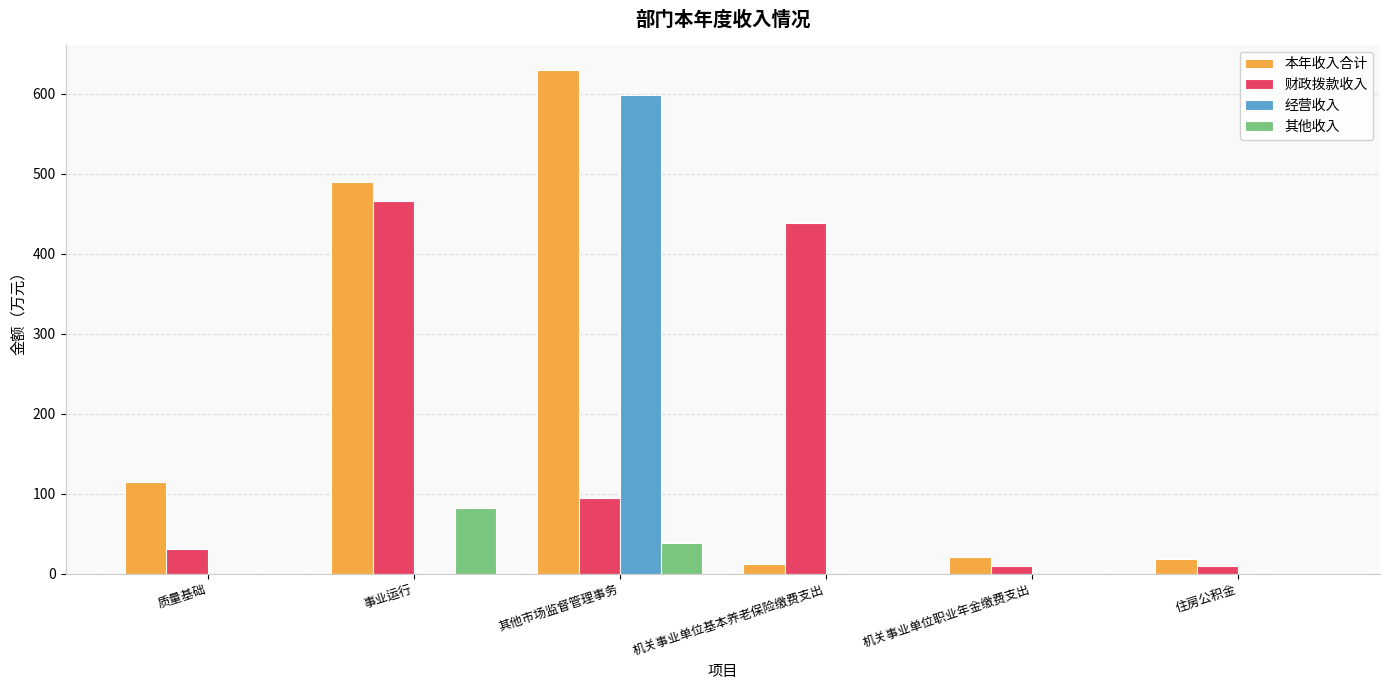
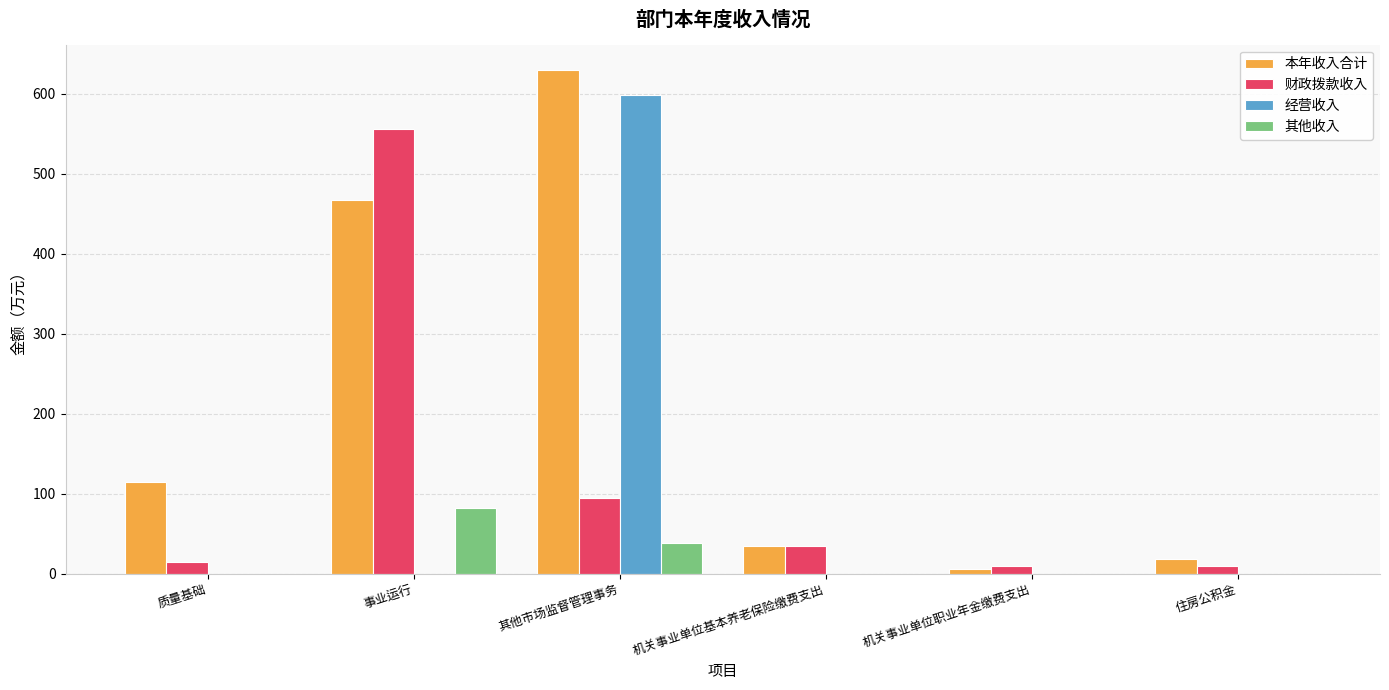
  {
    "本年收入合计": {
      "质量基础": 110,
-     "事业运行": 490,
+     "事业运行": 470,
      "其他市场监督管理事务": 630,
-     "机关事业单位基本养老保险缴费支出": 10,
-     "机关事业单位职业年金缴费支出": 20,
+     "机关事业单位基本养老保险缴费支出": 30,
+     "机关事业单位职业年金缴费支出": 10,
      "住房公积金": 20
    },
    "财政拨款收入": {
-     "质量基础": 30,
-     "事业运行": 470,
+     "质量基础": 20,
+     "事业运行": 560,
      "其他市场监督管理事务": 90,
-     "机关事业单位基本养老保险缴费支出": 440,
+     "机关事业单位基本养老保险缴费支出": 30,
      "机关事业单位职业年金缴费支出": 10,
      "住房公积金": 10
    },
    "经营收入": {
      "质量基础": 0,
      "事业运行": 0,
      "其他市场监督管理事务": 600,
      "机关事业单位基本养老保险缴费支出": 0,
      "机关事业单位职业年金缴费支出": 0,
      "住房公积金": 0
    },
    "其他收入": {
      "质量基础": 0,
      "事业运行": 80,
      "其他市场监督管理事务": 40,
      "机关事业单位基本养老保险缴费支出": 0,
      "机关事业单位职业年金缴费支出": 0,
      "住房公积金": 0
    }
  }
